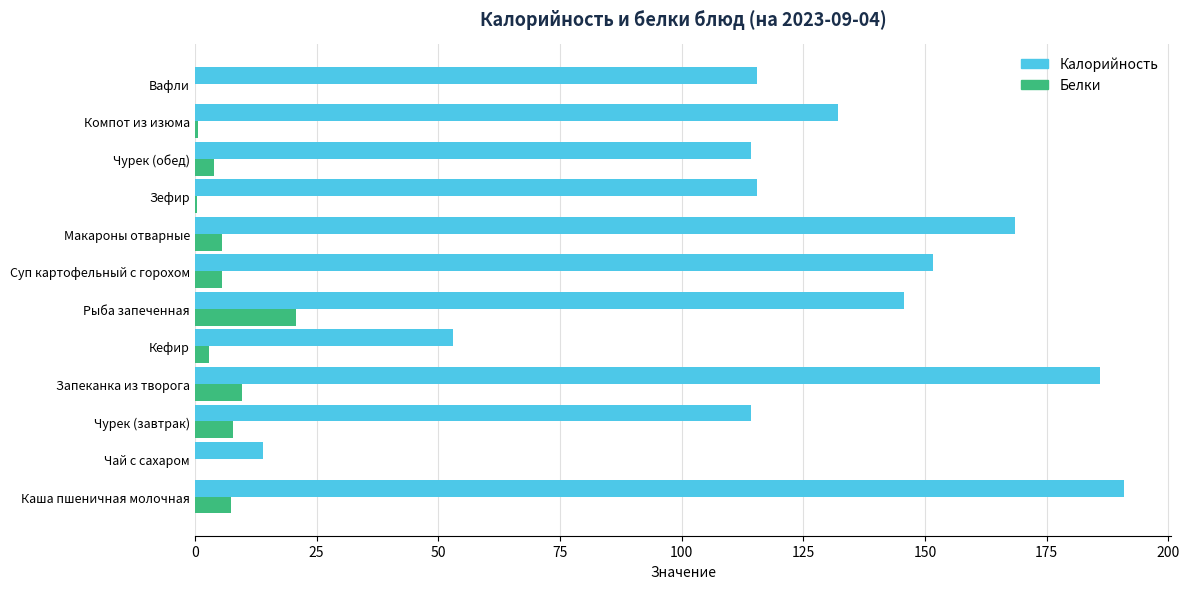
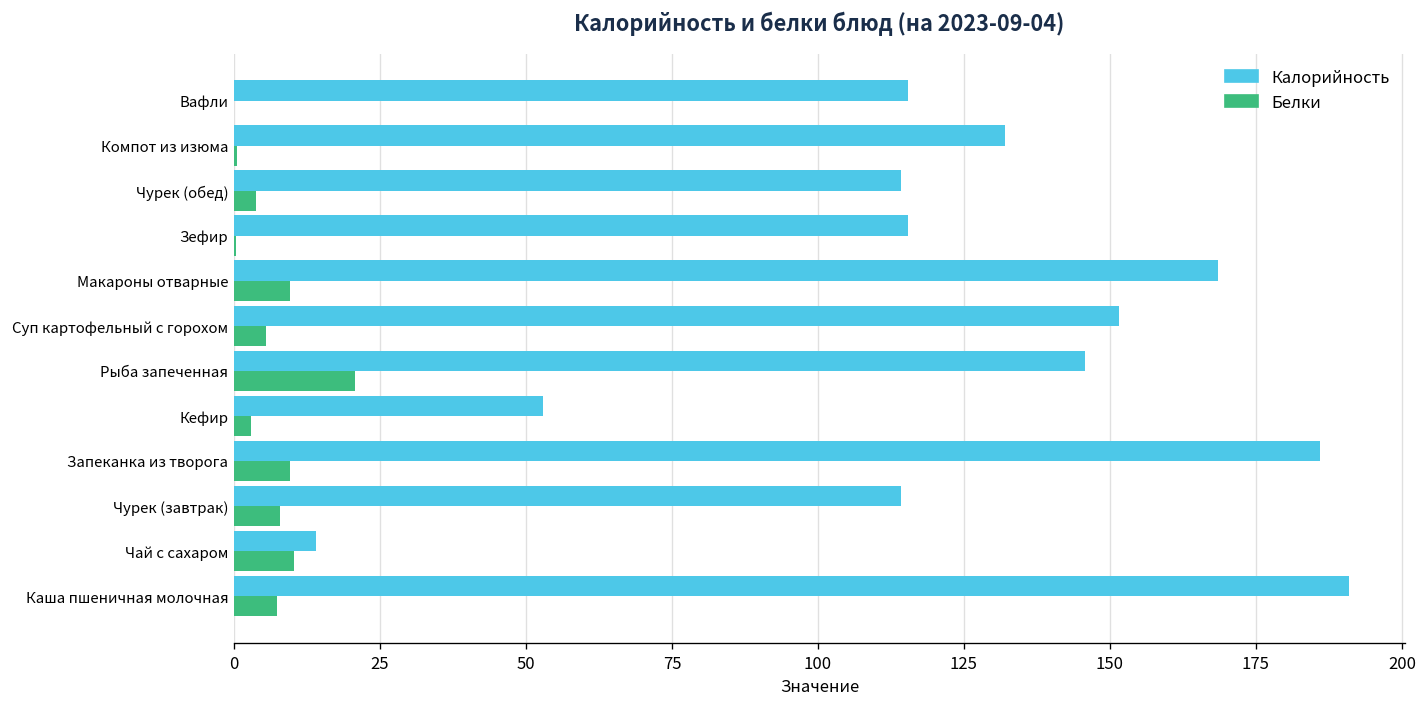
  {
    "Калорийность": {
      "Вафли": 116,
      "Компот из изюма": 132,
      "Чурек (обед)": 114,
      "Зефир": 116,
      "Макароны отварные": 168,
      "Суп картофельный с горохом": 152,
      "Рыба запеченная": 146,
      "Кефир": 53,
      "Запеканка из творога": 186,
      "Чурек (завтрак)": 114,
      "Чай с сахаром": 14,
      "Каша пшеничная молочная": 191
    },
    "Белки": {
      "Вафли": 0,
      "Компот из изюма": 1,
      "Чурек (обед)": 4,
-     "Макароны отварные": 6,
+     "Макароны отварные": 10,
      "Суп картофельный с горохом": 5,
      "Рыба запеченная": 21,
      "Кефир": 3,
      "Запеканка из творога": 10,
      "Чурек (завтрак)": 8,
-     "Чай с сахаром": 0,
+     "Чай с сахаром": 10,
      "Каша пшеничная молочная": 7
    }
  }
